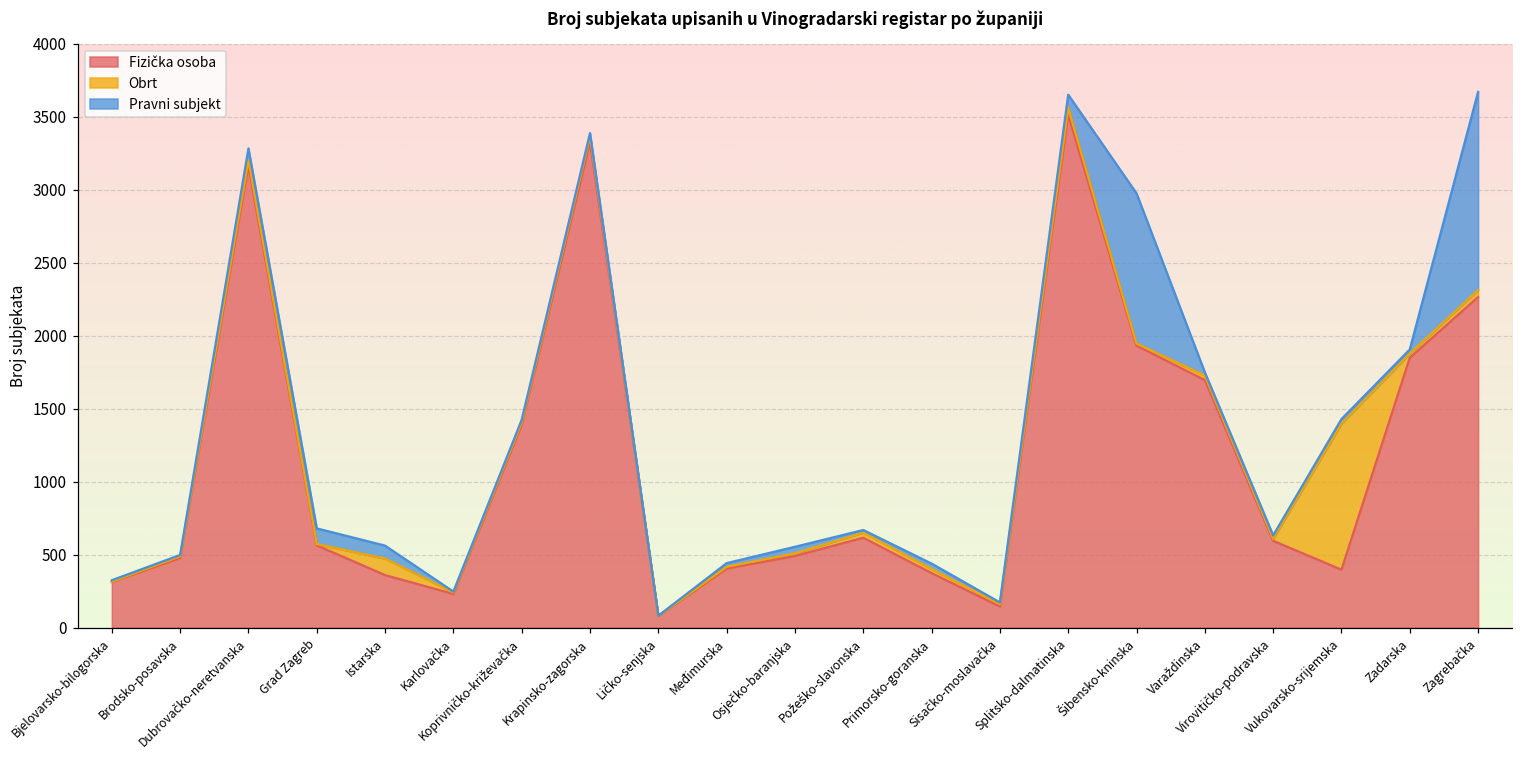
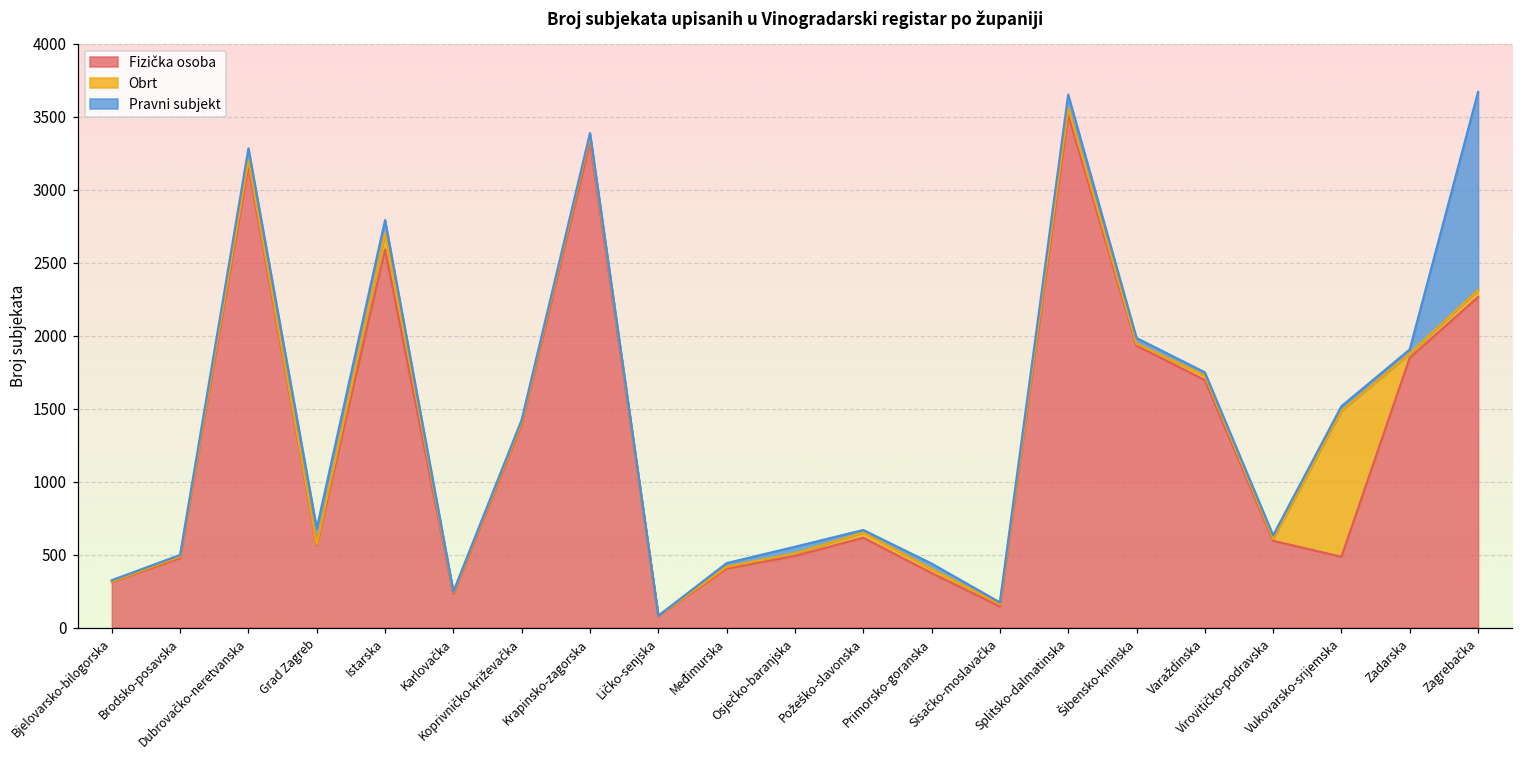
  {
    "Fizička osoba": {
      "Dubrovačko-neretvanska": 3160,
-     "Istarska": 360,
+     "Istarska": 2590,
      "Krapinsko-zagorska": 3330,
      "Požeško-slavonska": 620,
      "Primorsko-goranska": 370,
      "Splitsko-dalmatinska": 3510,
      "Varaždinska": 1700,
-     "Vukovarsko-srijemska": 400,
+     "Vukovarsko-srijemska": 480,
      "Zadarska": 1850,
      "Zagrebačka": 2260
    },
    "Obrt": {
      "Dubrovačko-neretvanska": 40,
      "Istarska": 110,
      "Krapinsko-zagorska": 40,
      "Primorsko-goranska": 30,
      "Splitsko-dalmatinska": 50,
      "Varaždinska": 30,
      "Vukovarsko-srijemska": 1000,
      "Zadarska": 30,
      "Zagrebačka": 50
    },
    "Pravni subjekt": {
      "Dubrovačko-neretvanska": 80,
      "Grad Zagreb": 110,
      "Istarska": 90,
      "Krapinsko-zagorska": 20,
      "Međimurska": 30,
      "Osječko-baranjska": 50,
      "Primorsko-goranska": 40,
      "Splitsko-dalmatinska": 90,
-     "Šibensko-kninska": 1030,
+     "Šibensko-kninska": 40,
      "Varaždinska": 20,
      "Virovitičko-podravska": 20,
      "Vukovarsko-srijemska": 30,
      "Zadarska": 30,
      "Zagrebačka": 1360
    }
  }
